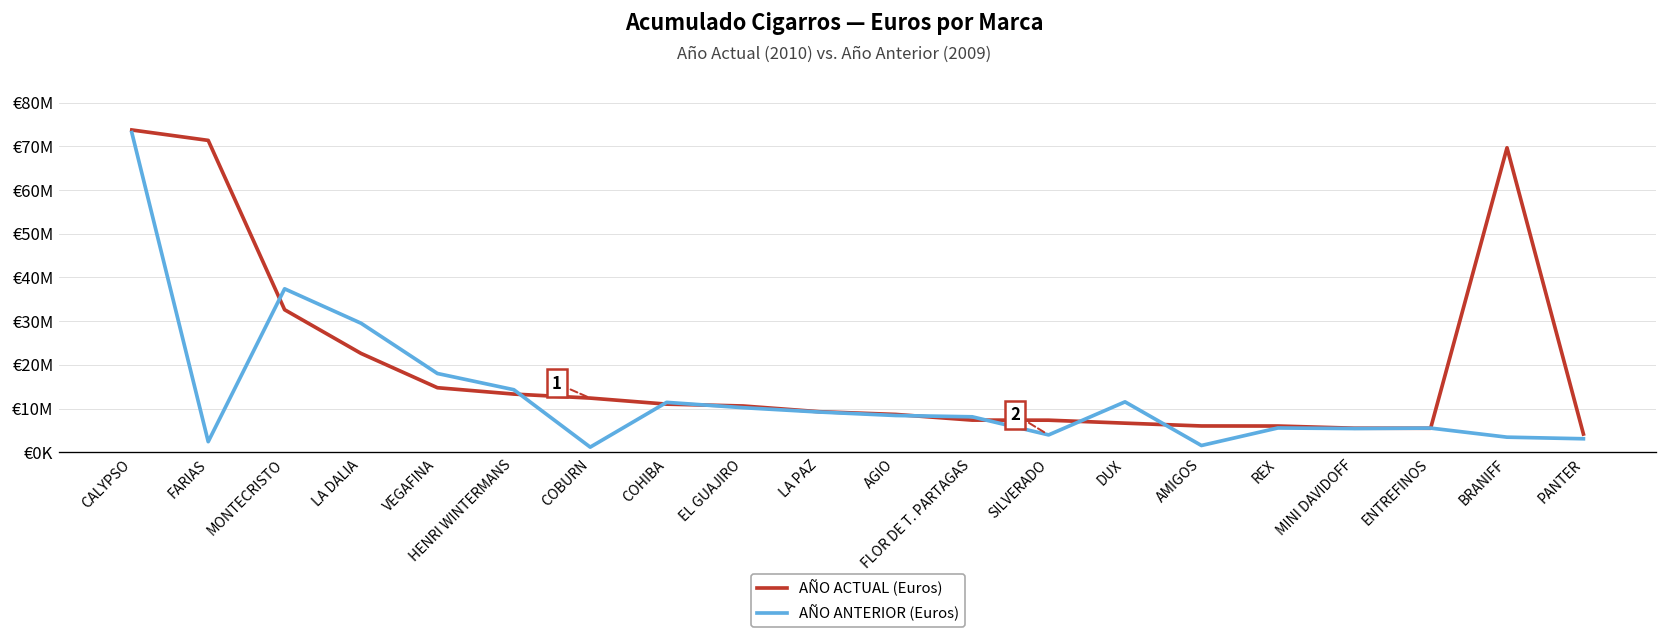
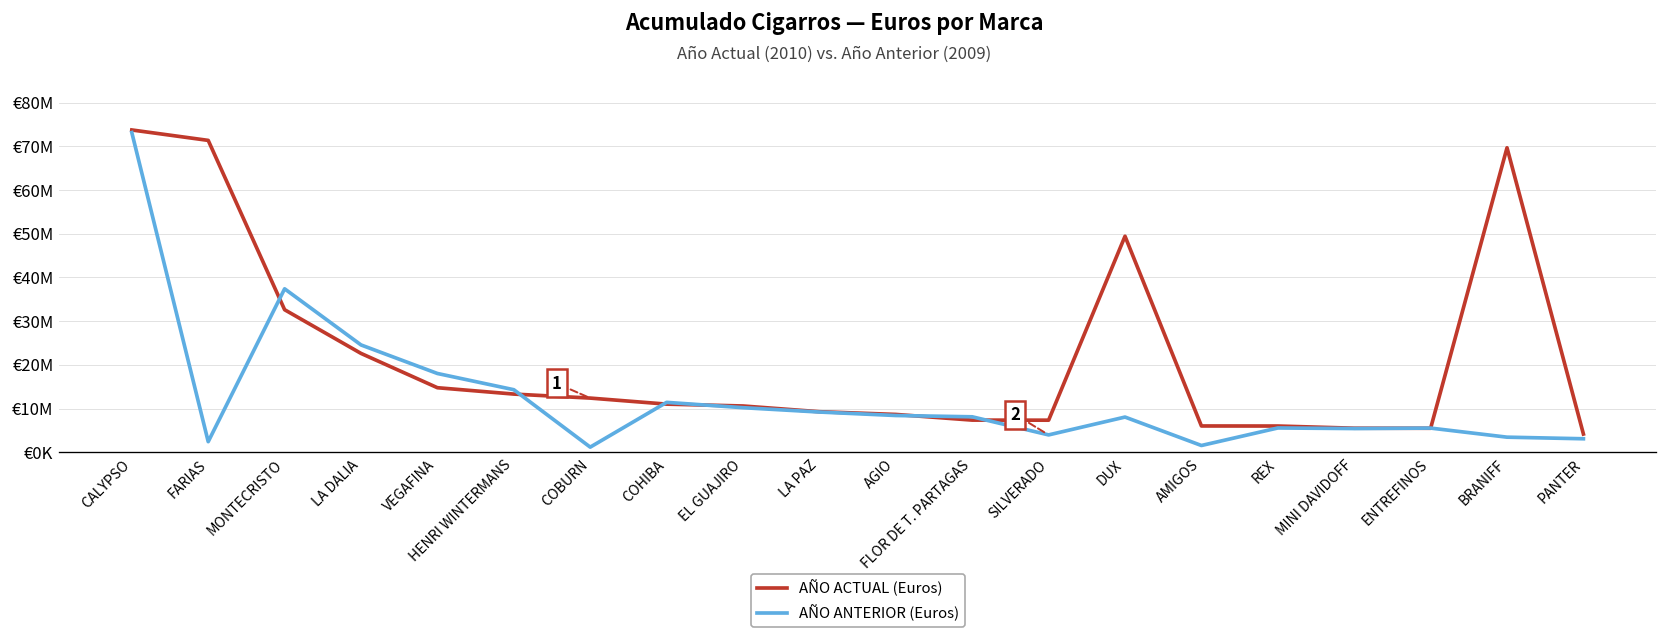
  {
    "AÑO ACTUAL (Euros)": {
      "FARIAS": "€71000000",
      "MONTECRISTO": "€33000000",
      "LA DALIA": "€23000000",
      "VEGAFINA": "€15000000",
      "HENRI WINTERMANS": "€13000000",
      "FLOR DE T. PARTAGAS": "€7000000",
-     "DUX": "€7000000",
+     "DUX": "€49000000",
      "AMIGOS": "€6000000",
      "BRANIFF": "€70000000",
      "PANTER": "€4000000"
    },
    "AÑO ANTERIOR (Euros)": {
      "FARIAS": "€2000000",
      "MONTECRISTO": "€37000000",
-     "LA DALIA": "€30000000",
+     "LA DALIA": "€25000000",
      "VEGAFINA": "€18000000",
      "HENRI WINTERMANS": "€14000000",
      "COBURN": "€1000000",
      "FLOR DE T. PARTAGAS": "€8000000",
-     "DUX": "€12000000",
+     "DUX": "€8000000",
      "AMIGOS": "€2000000",
      "BRANIFF": "€3000000",
      "PANTER": "€3000000"
    }
  }
